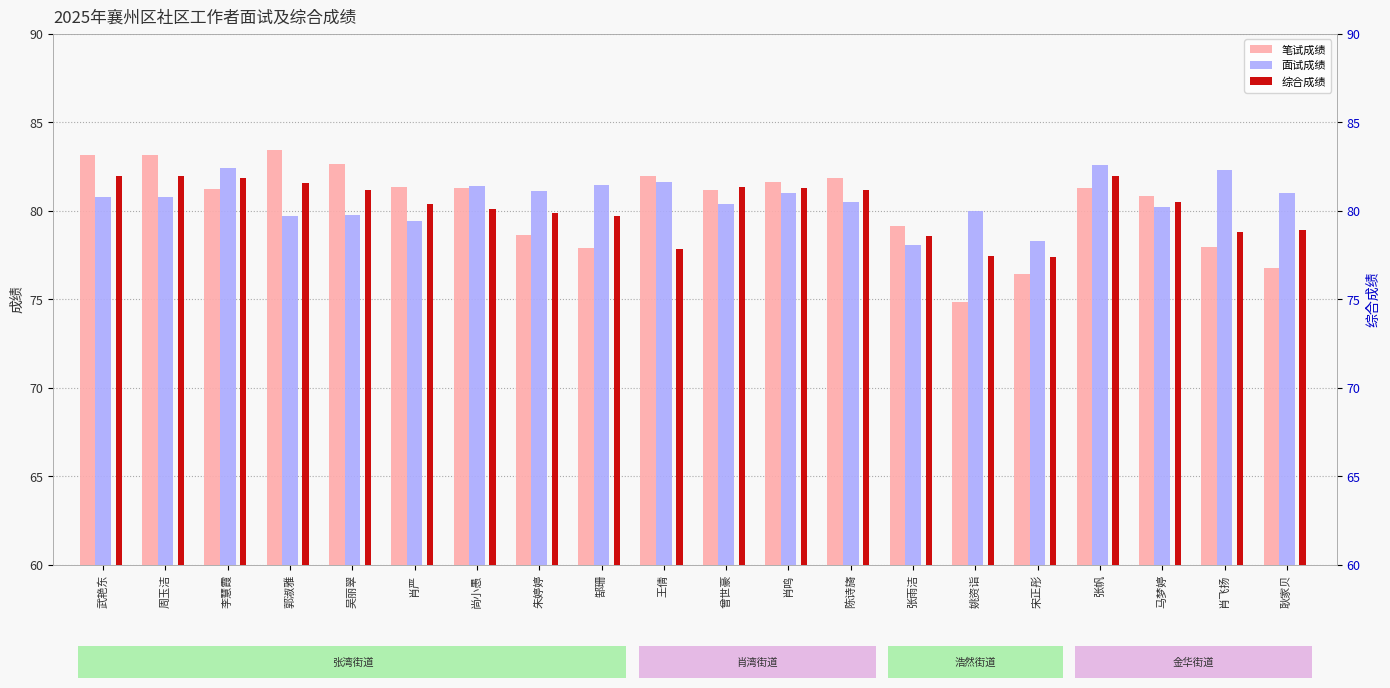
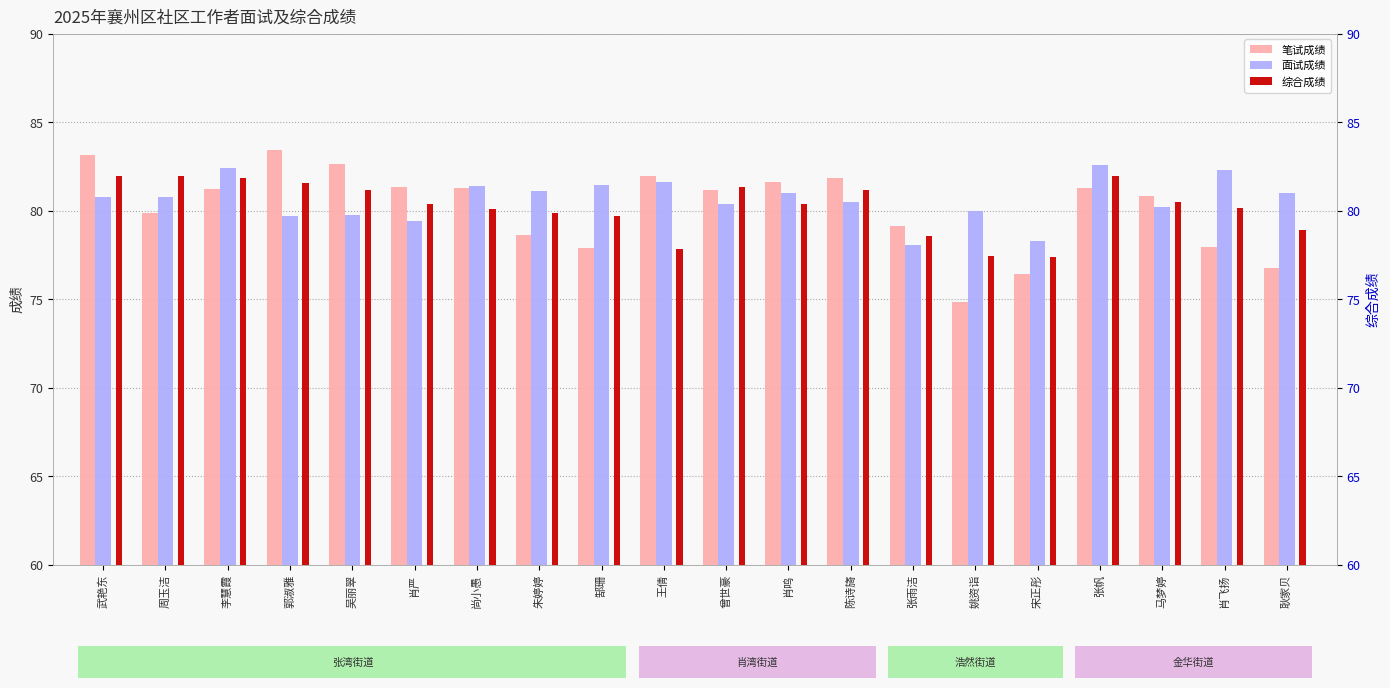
  {
    "笔试成绩": {
      "武艳东": 83.2,
-     "周玉洁": 83.1,
+     "周玉洁": 79.9,
      "李慧霞": 81.3,
      "郭淑雅": 83.4,
      "吴丽翠": 82.6,
      "肖严": 81.3,
      "尚小愚": 81.3,
      "朱婷婷": 78.6,
      "郜珊": 77.9,
      "王倩": 82.0,
      "曾世豪": 81.2,
      "肖鸣": 81.6,
      "陈诗旖": 81.9,
      "张雨洁": 79.1,
      "姚资诣": 74.9,
      "宋正彤": 76.4,
      "张帆": 81.3,
      "马梦婷": 80.8,
      "肖飞扬": 78.0,
      "耿家贝": 76.8
    },
    "面试成绩": {
      "武艳东": 80.8,
      "周玉洁": 80.8,
      "李慧霞": 82.4,
      "郭淑雅": 79.7,
      "吴丽翠": 79.7,
      "肖严": 79.4,
      "尚小愚": 81.4,
      "朱婷婷": 81.1,
      "郜珊": 81.4,
      "王倩": 81.6,
      "曾世豪": 80.4,
      "肖鸣": 81.0,
      "陈诗旖": 80.5,
      "张雨洁": 78.0,
      "姚资诣": 80.0,
      "宋正彤": 78.3,
      "张帆": 82.6,
      "马梦婷": 80.2,
      "肖飞扬": 82.3,
      "耿家贝": 81.0
    },
    "综合成绩": {
      "武艳东": 82.0,
      "周玉洁": 82.0,
      "李慧霞": 81.8,
      "郭淑雅": 81.6,
      "吴丽翠": 81.2,
      "肖严": 80.4,
      "尚小愚": 80.1,
      "朱婷婷": 79.9,
      "郜珊": 79.7,
      "王倩": 77.8,
      "曾世豪": 81.3,
-     "肖鸣": 81.3,
+     "肖鸣": 80.4,
      "陈诗旖": 81.2,
      "张雨洁": 78.6,
      "姚资诣": 77.4,
      "宋正彤": 77.4,
      "张帆": 81.9,
      "马梦婷": 80.5,
-     "肖飞扬": 78.8,
+     "肖飞扬": 80.1,
      "耿家贝": 78.9
    }
  }
